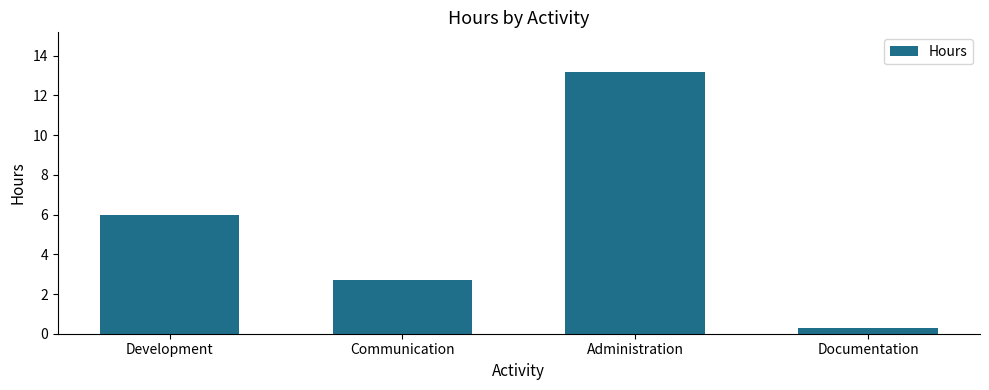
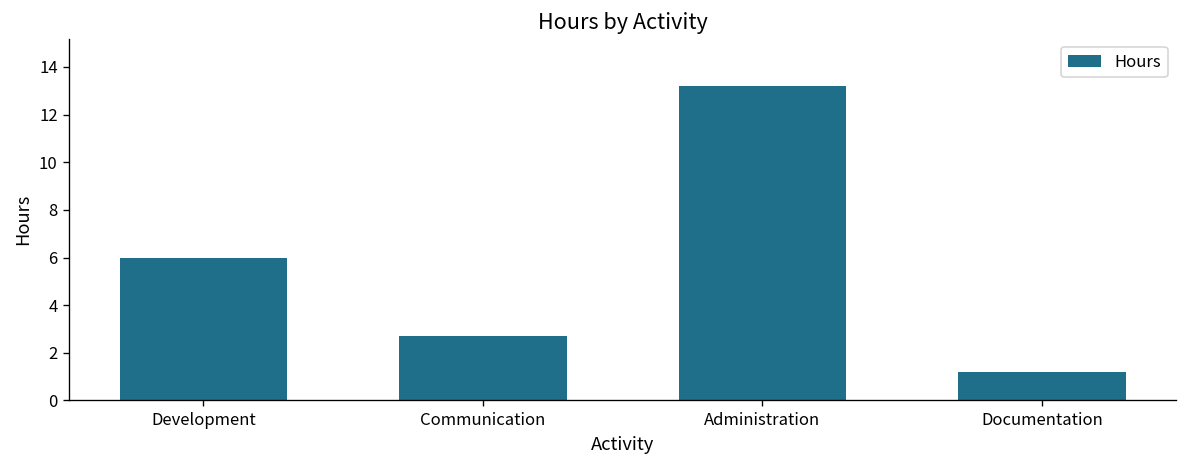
  {
    "Development": 6.0,
    "Communication": 2.7,
    "Administration": 13.2,
-   "Documentation": 0.3
+   "Documentation": 1.2
  }
